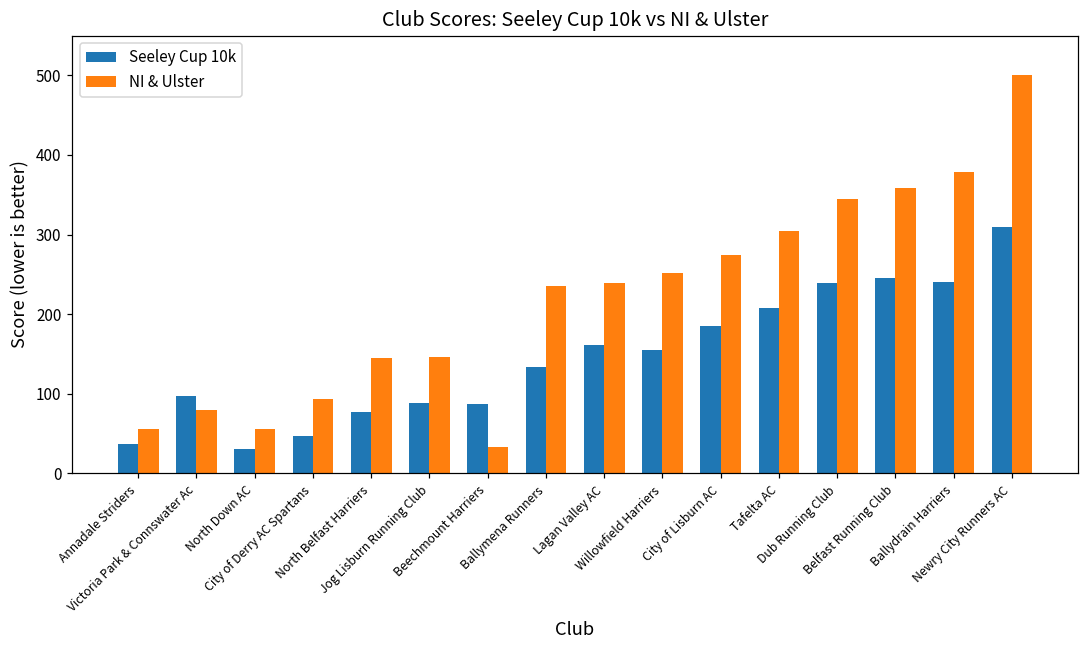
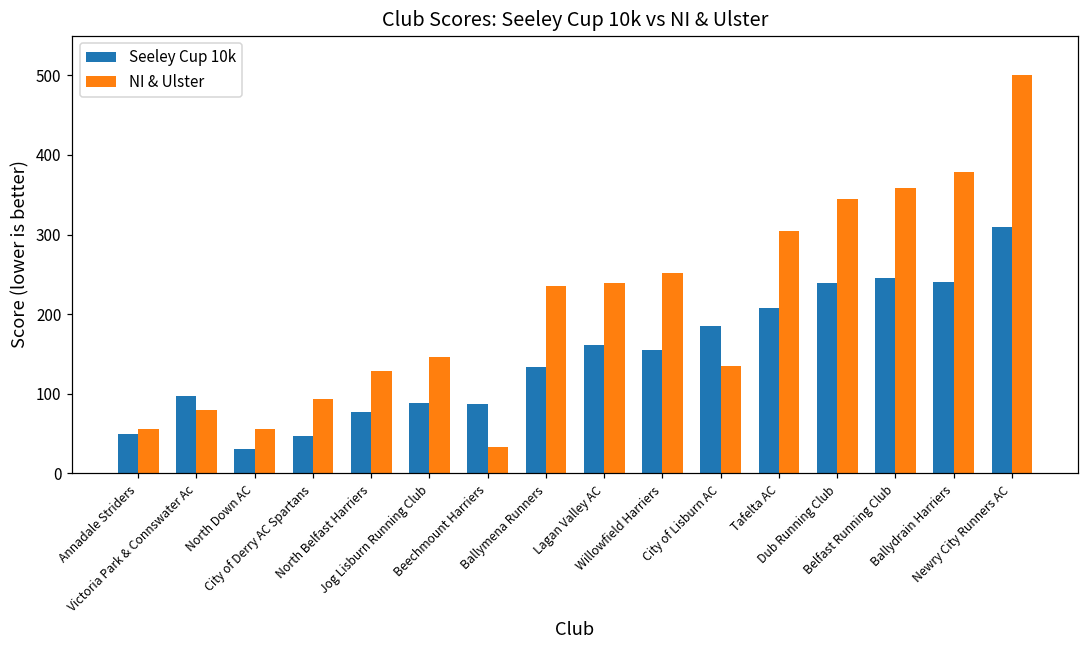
  {
    "Seeley Cup 10k": {
-     "Annadale Striders": 40,
+     "Annadale Striders": 50,
      "Victoria Park & Connswater Ac": 100,
      "North Down AC": 30,
      "City of Derry AC Spartans": 50,
      "North Belfast Harriers": 80,
      "Jog Lisburn Running Club": 90,
      "Beechmount Harriers": 90,
      "Ballymena Runners": 130,
      "Lagan Valley AC": 160,
      "Willowfield Harriers": 160,
      "City of Lisburn AC": 190,
      "Tafelta AC": 210,
      "Dub Running Club": 240,
      "Belfast Running Club": 250,
      "Ballydrain Harriers": 240,
      "Newry City Runners AC": 310
    },
    "NI & Ulster": {
      "Annadale Striders": 60,
      "Victoria Park & Connswater Ac": 80,
      "North Down AC": 60,
      "City of Derry AC Spartans": 90,
-     "North Belfast Harriers": 150,
+     "North Belfast Harriers": 130,
      "Jog Lisburn Running Club": 150,
      "Beechmount Harriers": 30,
      "Ballymena Runners": 240,
      "Lagan Valley AC": 240,
      "Willowfield Harriers": 250,
-     "City of Lisburn AC": 270,
+     "City of Lisburn AC": 140,
      "Tafelta AC": 300,
      "Dub Running Club": 350,
      "Belfast Running Club": 360,
      "Ballydrain Harriers": 380,
      "Newry City Runners AC": 500
    }
  }
